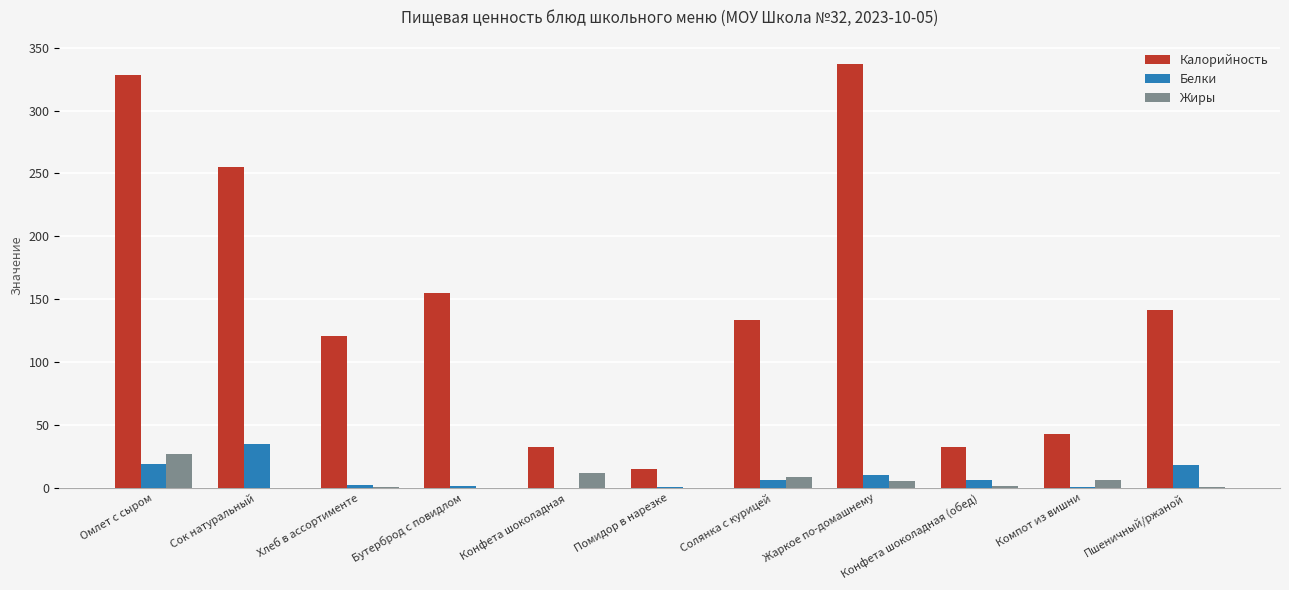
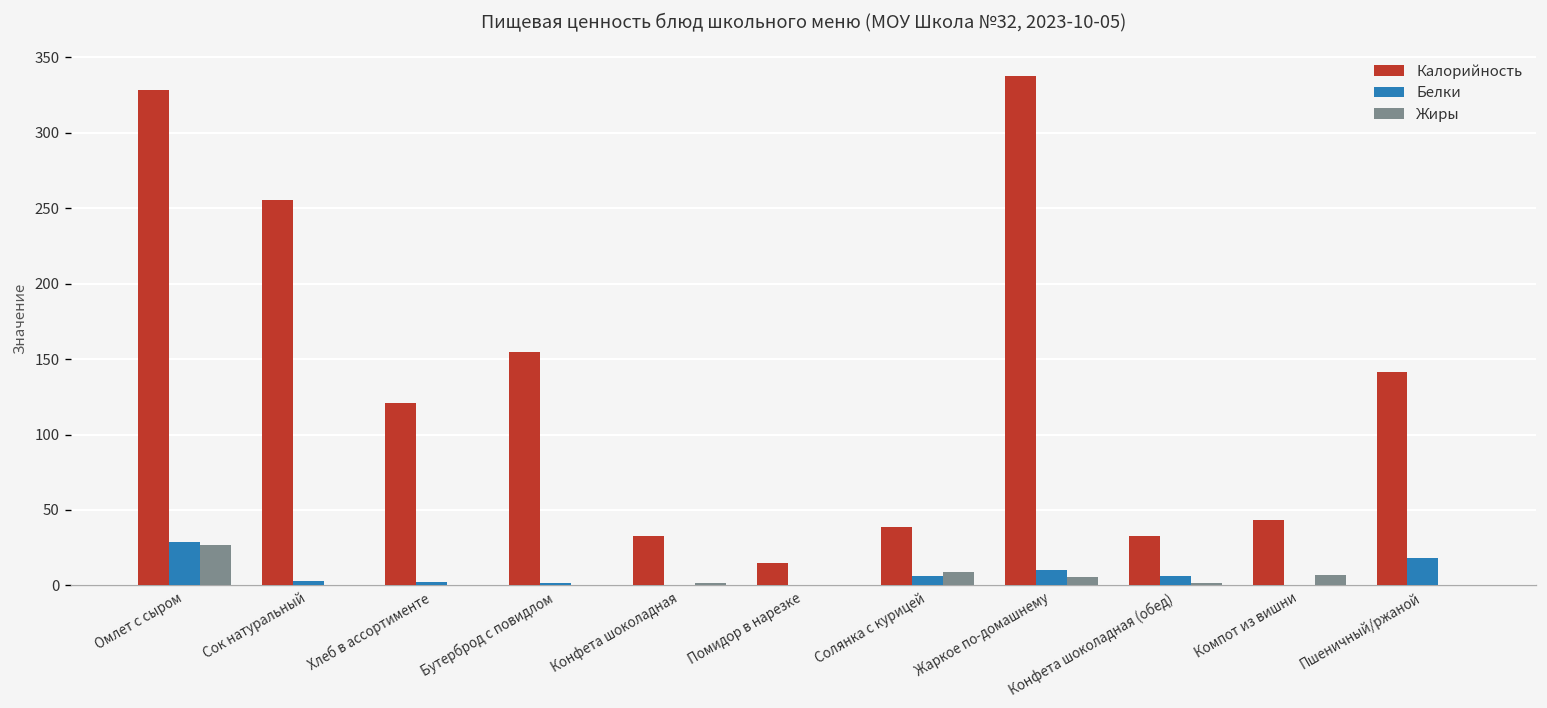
  {
    "Калорийность": {
      "Омлет с сыром": 328,
      "Сок натуральный": 255,
      "Хлеб в ассортименте": 121,
      "Бутерброд с повидлом": 155,
      "Конфета шоколадная": 32,
      "Помидор в нарезке": 15,
-     "Солянка с курицей": 134,
+     "Солянка с курицей": 38,
      "Жаркое по-домашнему": 337,
      "Конфета шоколадная (обед)": 32,
      "Компот из вишни": 43,
      "Пшеничный/ржаной": 141
    },
    "Белки": {
-     "Омлет с сыром": 19,
-     "Сок натуральный": 35,
+     "Омлет с сыром": 29,
+     "Сок натуральный": 3,
      "Хлеб в ассортименте": 2,
      "Конфета шоколадная": 0,
      "Солянка с курицей": 6,
      "Жаркое по-домашнему": 10,
      "Конфета шоколадная (обед)": 6,
      "Пшеничный/ржаной": 18
    },
    "Жиры": {
      "Омлет с сыром": 27,
      "Сок натуральный": 0,
-     "Конфета шоколадная": 12,
+     "Конфета шоколадная": 2,
      "Помидор в нарезке": 0,
      "Солянка с курицей": 9,
      "Жаркое по-домашнему": 6,
      "Компот из вишни": 7
    }
  }
